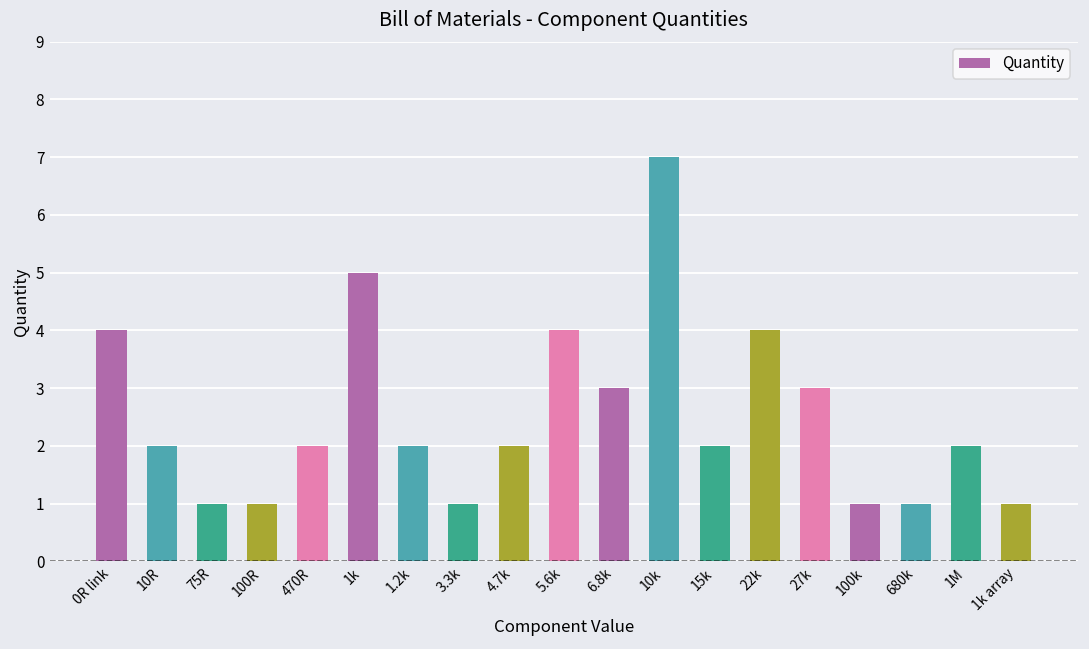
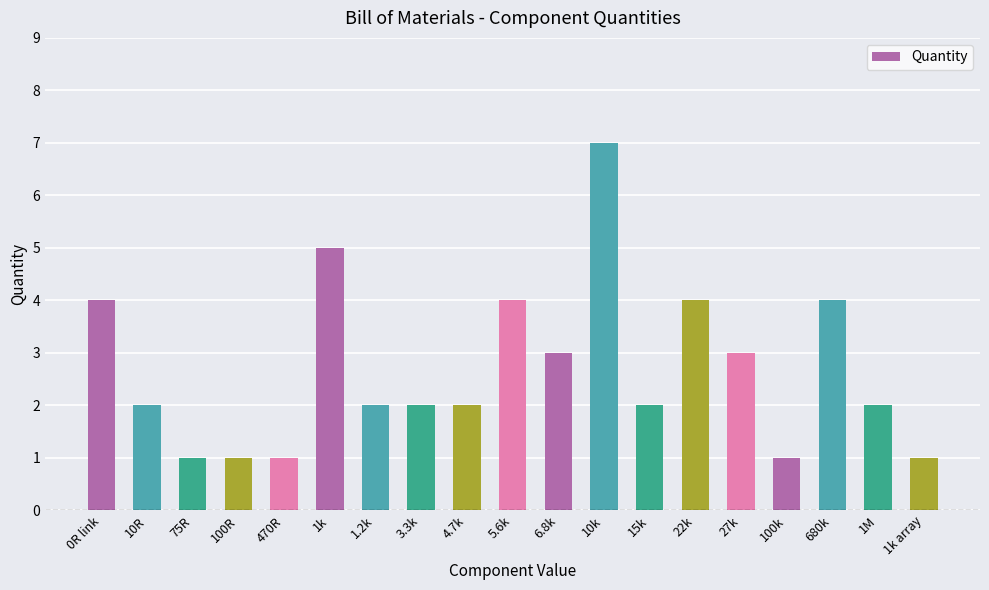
  {
    "0R link": 4,
    "10R": 2,
    "75R": 1,
    "100R": 1,
-   "470R": 2,
+   "470R": 1,
    "1k": 5,
    "1.2k": 2,
-   "3.3k": 1,
+   "3.3k": 2,
    "4.7k": 2,
    "5.6k": 4,
    "6.8k": 3,
    "10k": 7,
    "15k": 2,
    "22k": 4,
    "27k": 3,
    "100k": 1,
-   "680k": 1,
+   "680k": 4,
    "1M": 2,
    "1k array": 1
  }
